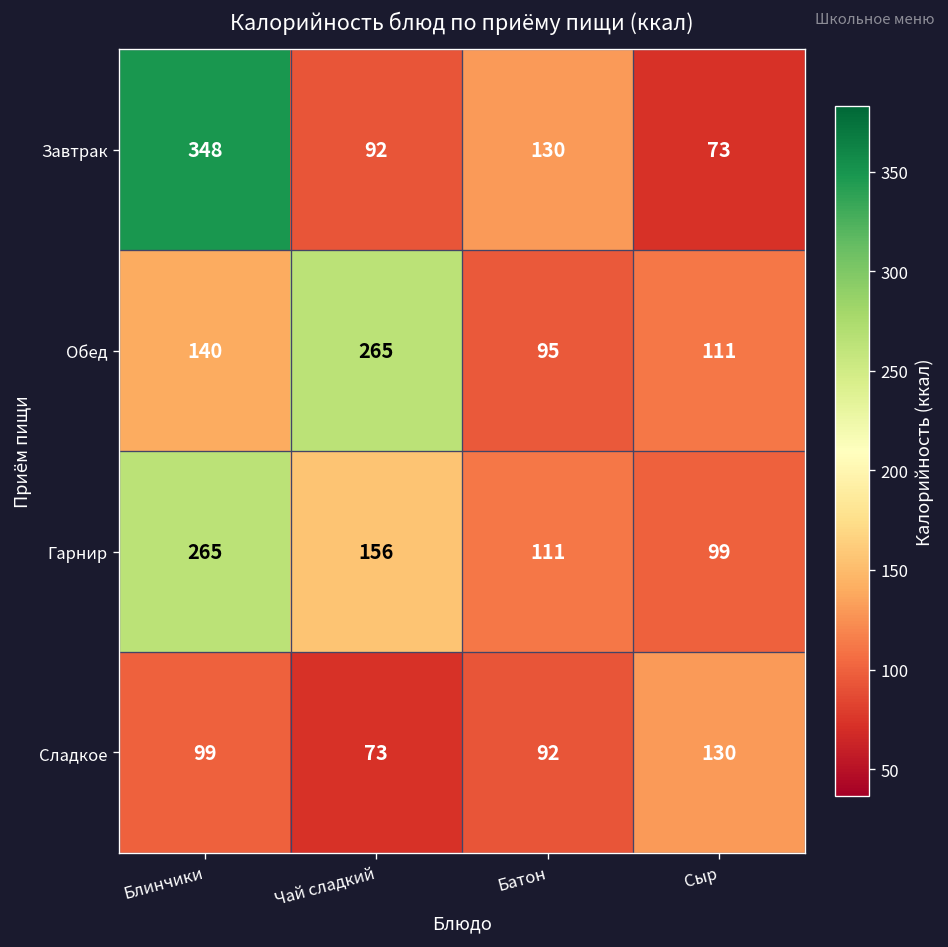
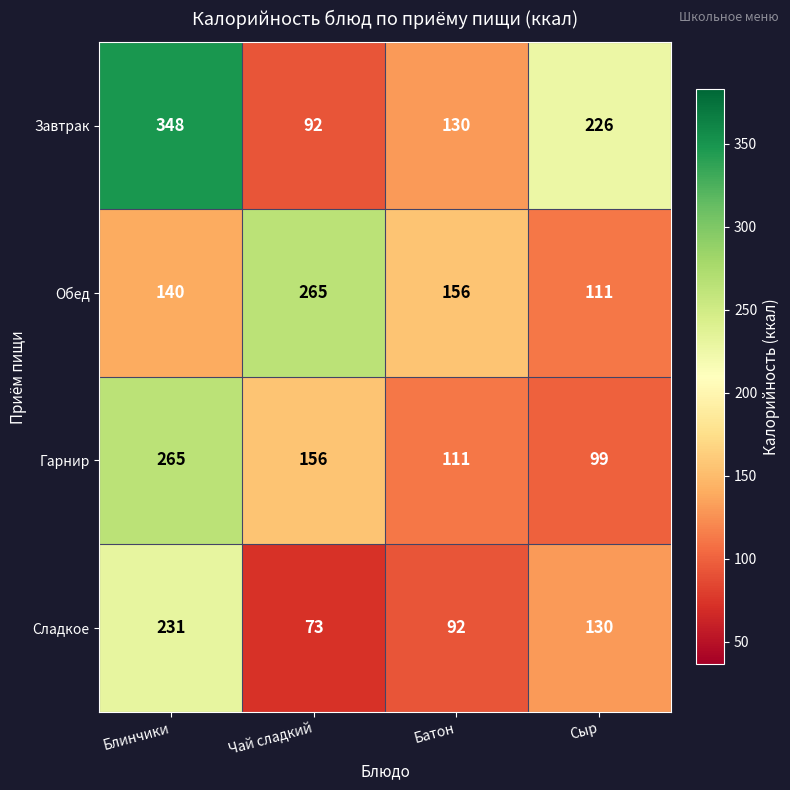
  {
    "Завтрак": {
      "Блинчики": 348,
      "Чай сладкий": 92,
      "Батон": 130,
-     "Сыр": 73
+     "Сыр": 226
    },
    "Обед": {
      "Блинчики": 140,
      "Чай сладкий": 265,
-     "Батон": 95,
+     "Батон": 156,
      "Сыр": 111
    },
    "Гарнир": {
      "Блинчики": 265,
      "Чай сладкий": 156,
      "Батон": 111,
      "Сыр": 99
    },
    "Сладкое": {
-     "Блинчики": 99,
+     "Блинчики": 231,
      "Чай сладкий": 73,
      "Батон": 92,
      "Сыр": 130
    }
  }
